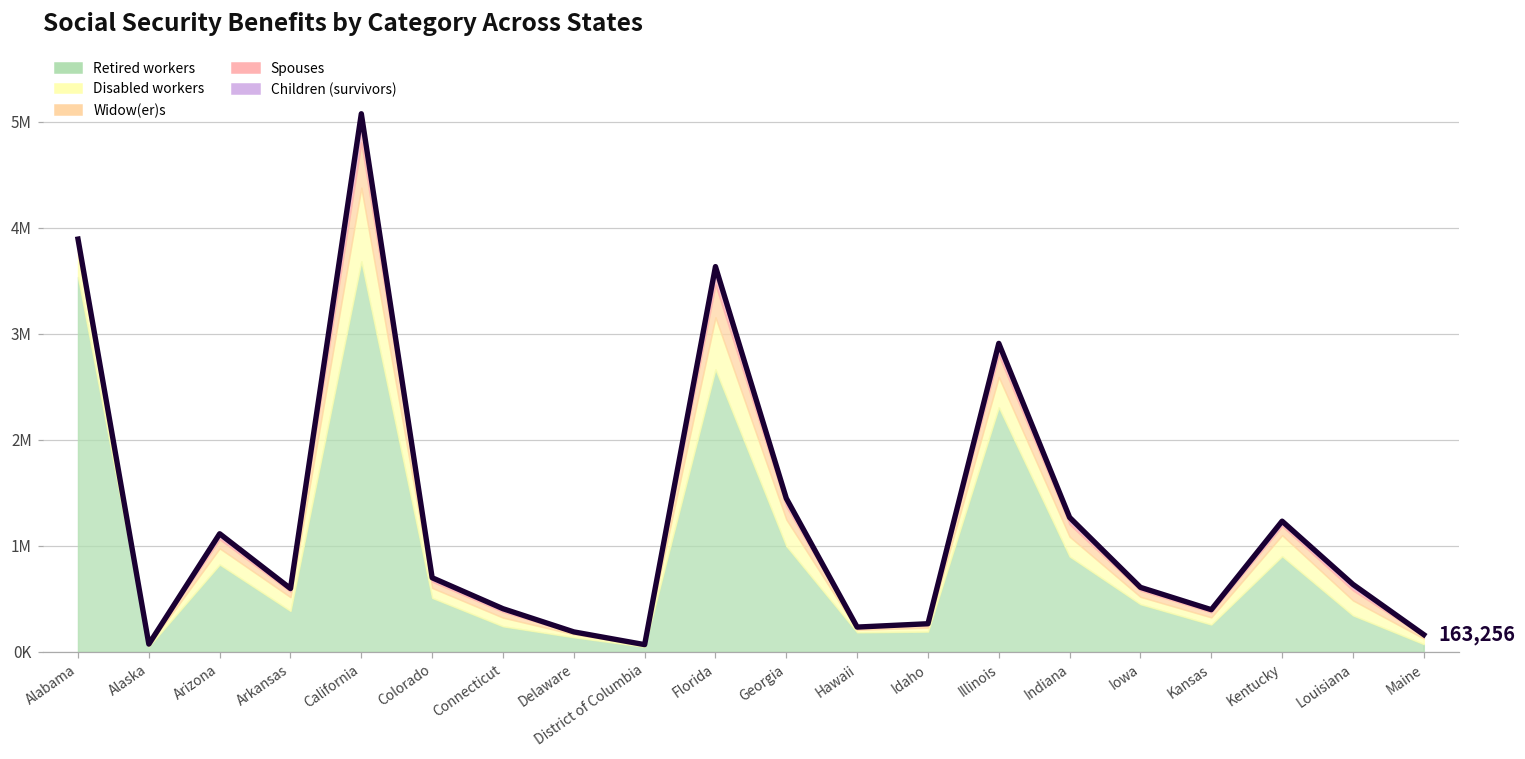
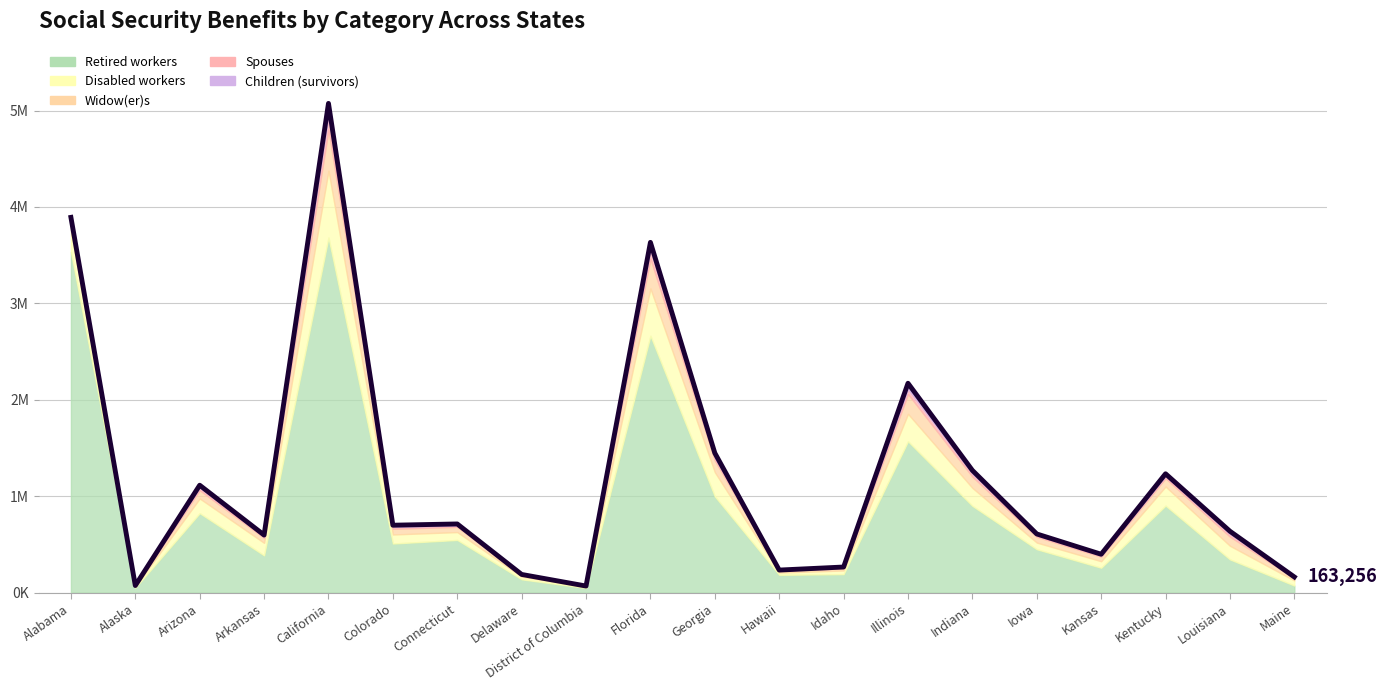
  {
    "Retired workers": {
      "Alabama": 3500000,
      "Arizona": 800000,
      "Arkansas": 400000,
      "California": 3700000,
      "Colorado": 500000,
-     "Connecticut": 200000,
+     "Connecticut": 500000,
      "Delaware": 100000,
      "Florida": 2700000,
      "Georgia": 1000000,
      "Idaho": 200000,
-     "Illinois": 2300000,
+     "Illinois": 1600000,
      "Indiana": 900000,
      "Iowa": 500000,
      "Kansas": 300000,
      "Kentucky": 900000,
      "Louisiana": 300000
    },
    "Children (survivors)": {
      "Alabama": 0,
      "California": 100000,
      "Florida": 100000,
      "Georgia": 0,
      "Illinois": 100000,
      "Indiana": 0,
      "Louisiana": 0
    }
  }
